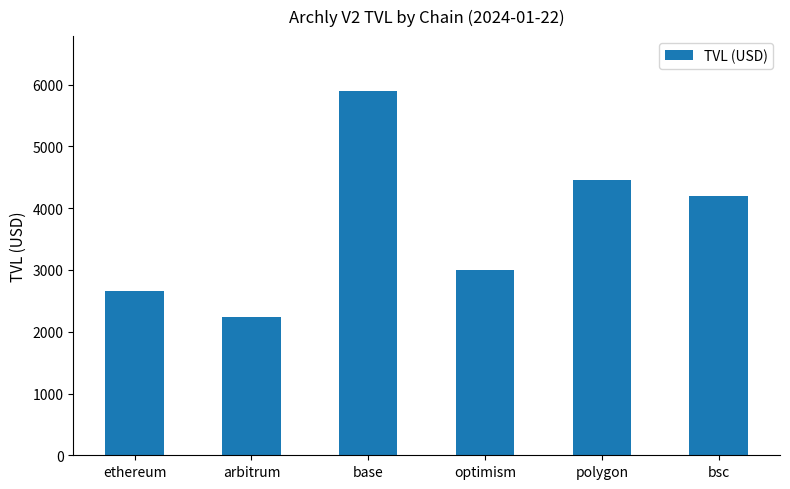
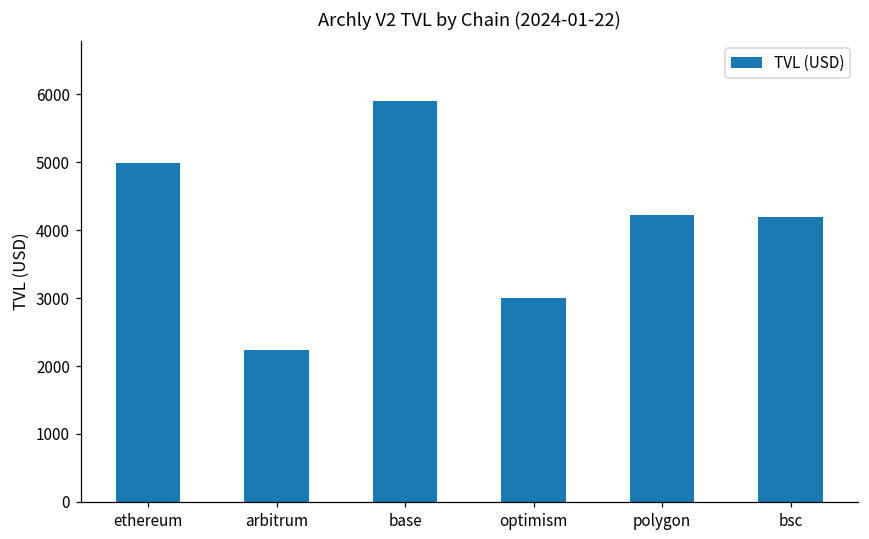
  {
-   "ethereum": 2700,
+   "ethereum": 5000,
    "arbitrum": 2200,
    "base": 5900,
    "optimism": 3000,
-   "polygon": 4500,
+   "polygon": 4200,
    "bsc": 4200
  }
